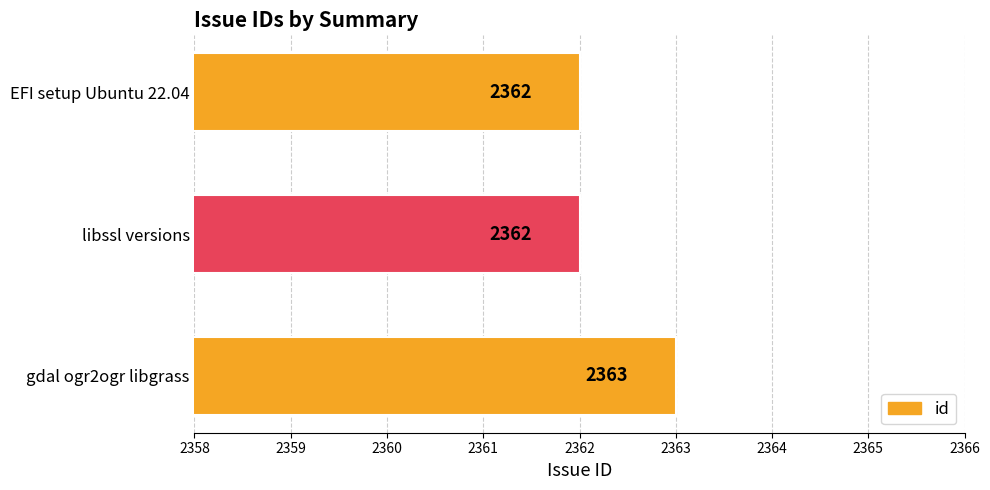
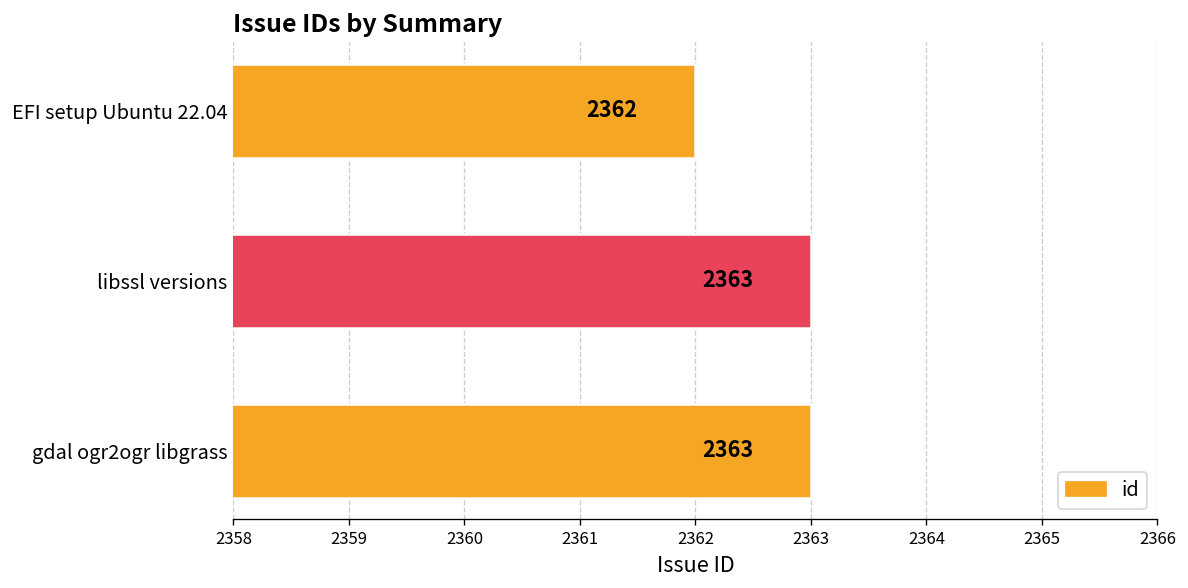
  {
    "EFI setup Ubuntu 22.04": 2362,
-   "libssl versions": 2362,
+   "libssl versions": 2363,
    "gdal ogr2ogr libgrass": 2363
  }
